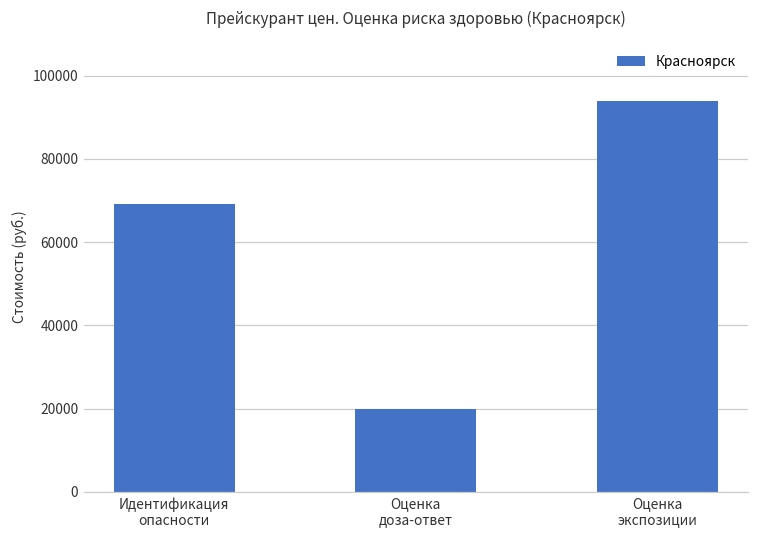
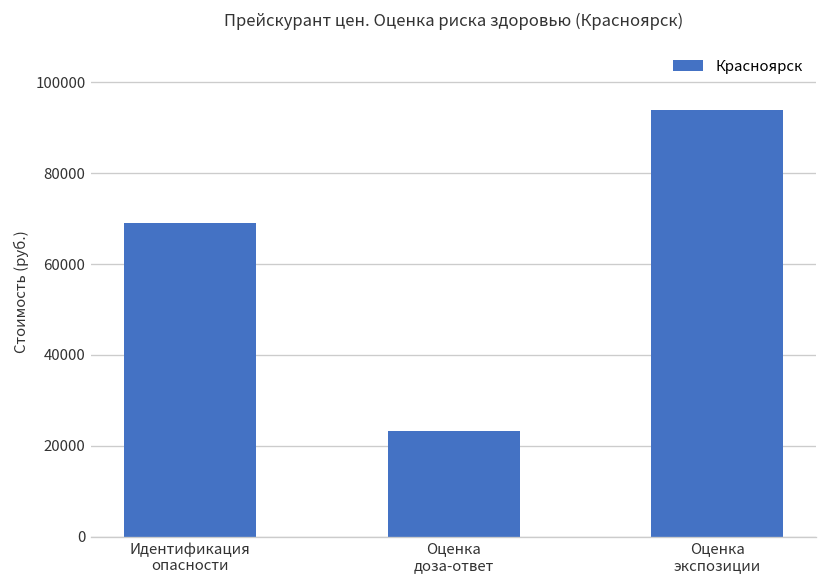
  {
    "Идентификация опасности": 69000,
-   "Оценка доза-ответ": 20000,
+   "Оценка доза-ответ": 23000,
    "Оценка экспозиции": 94000
  }
